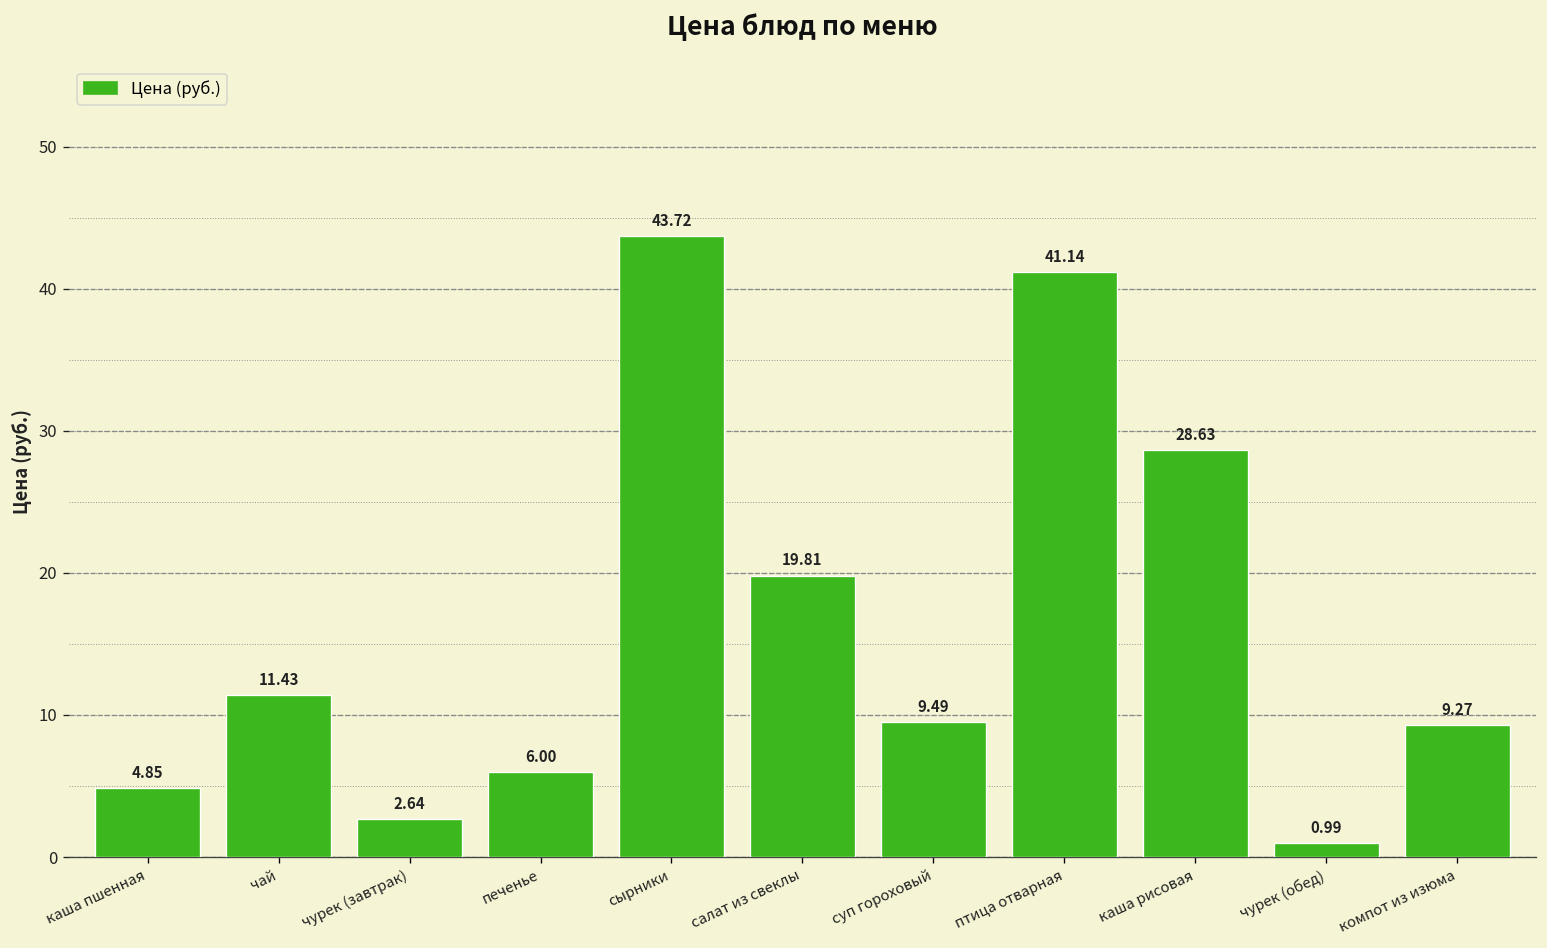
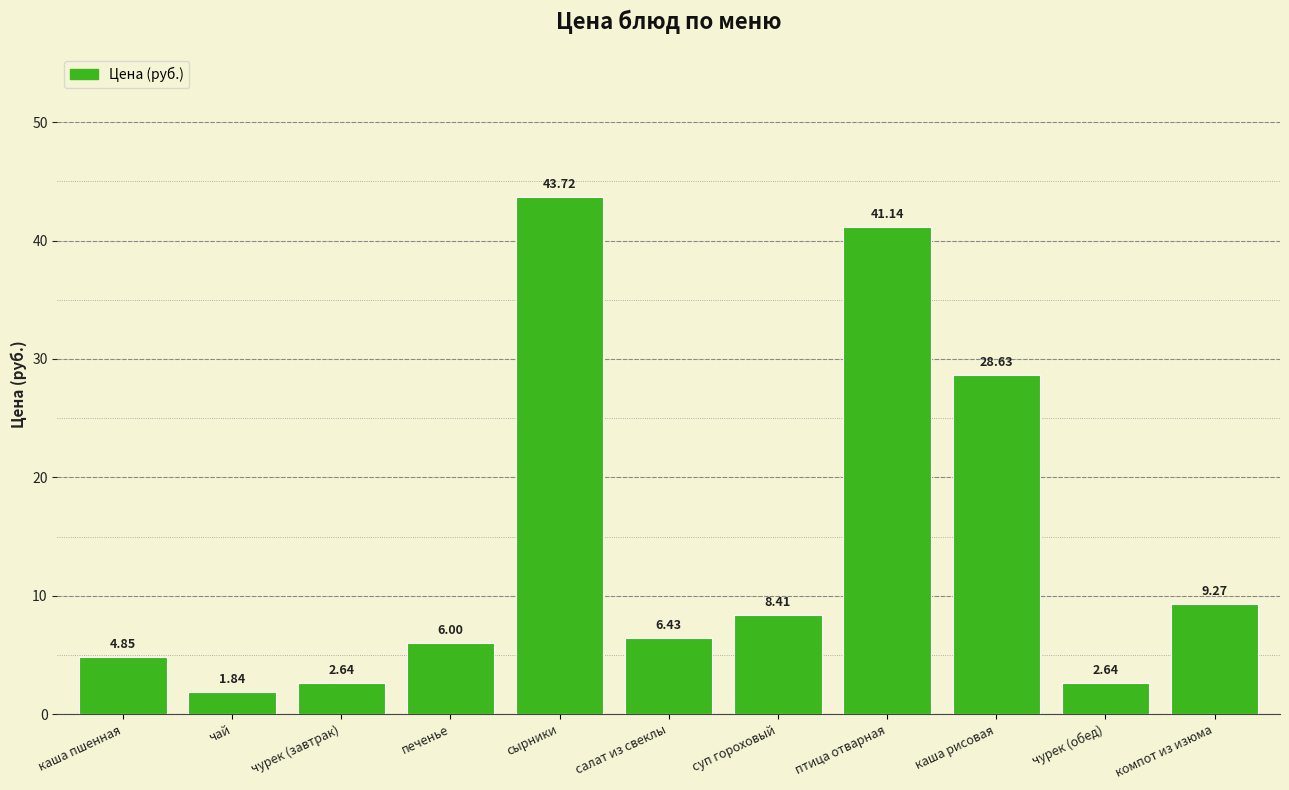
  {
    "каша пшенная": 4.85,
-   "чай": 11.43,
+   "чай": 1.84,
    "чурек (завтрак)": 2.64,
    "печенье": 6.00,
    "сырники": 43.72,
-   "салат из свеклы": 19.81,
-   "суп гороховый": 9.49,
+   "салат из свеклы": 6.43,
+   "суп гороховый": 8.41,
    "птица отварная": 41.14,
    "каша рисовая": 28.63,
-   "чурек (обед)": 0.99,
+   "чурек (обед)": 2.64,
    "компот из изюма": 9.27
  }
